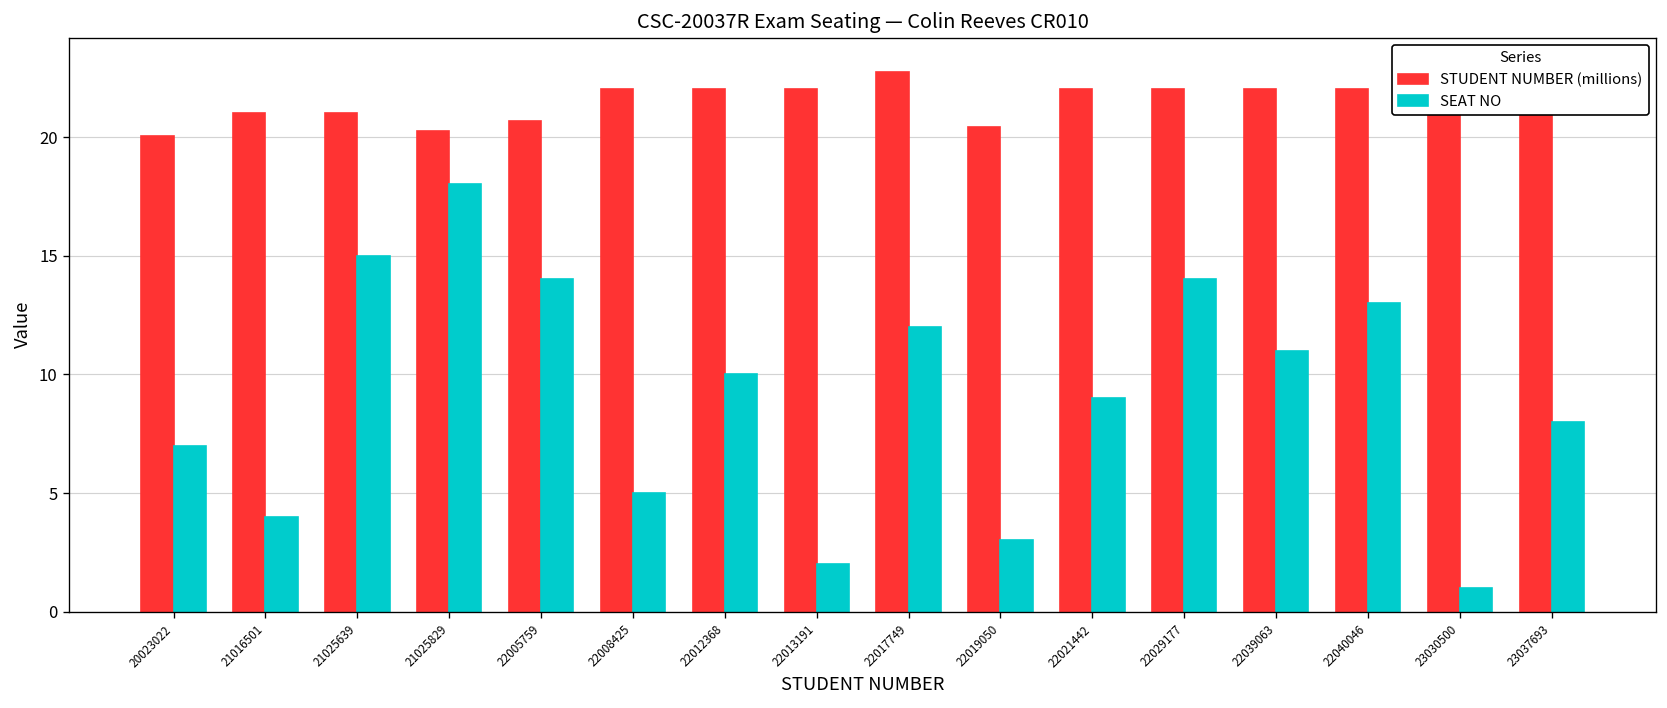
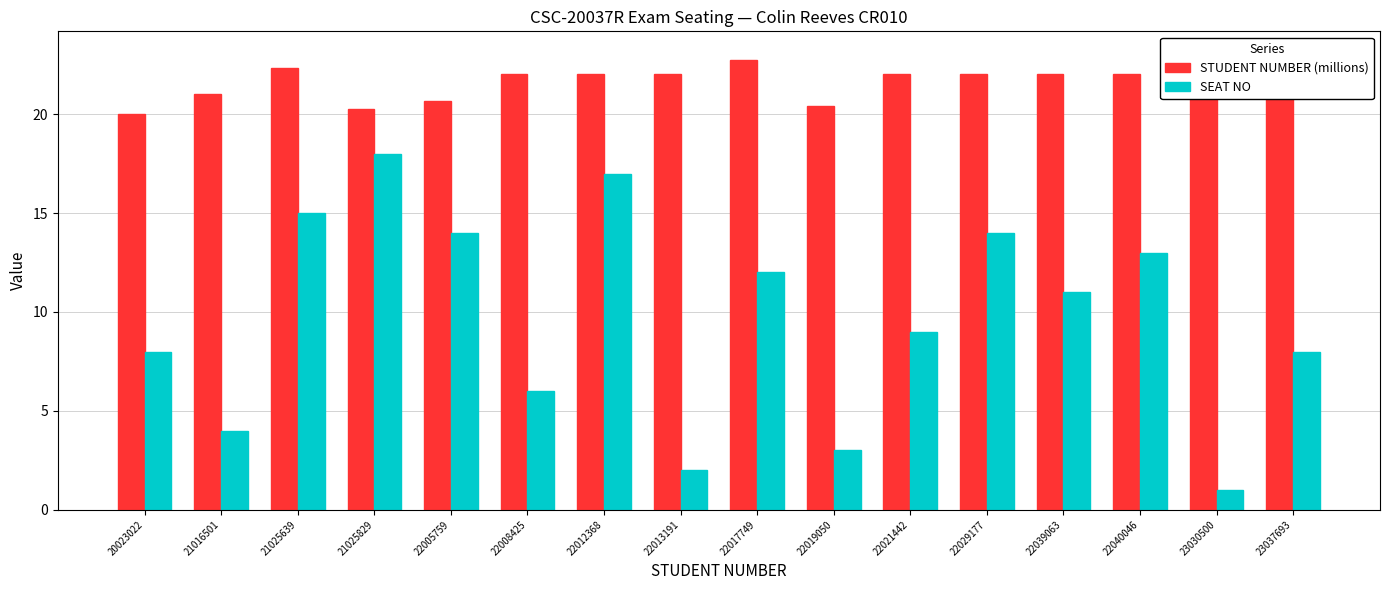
  {
    "STUDENT NUMBER (millions)": {
      "20023022": 20.0,
      "21016501": 21.0,
-     "21025639": 21.0,
+     "21025639": 22.3,
      "21025829": 20.2,
      "22005759": 20.7,
      "22008425": 22.0,
      "22012368": 22.0,
      "22013191": 22.0,
      "22017749": 22.8,
      "22019050": 20.4,
      "22021442": 22.0,
      "22029177": 22.0,
      "22039063": 22.0,
      "22040046": 22.0
    },
    "SEAT NO": {
-     "20023022": 7,
+     "20023022": 8,
      "21016501": 4,
      "21025639": 15,
      "21025829": 18,
      "22005759": 14,
-     "22008425": 5,
-     "22012368": 10,
+     "22008425": 6,
+     "22012368": 17,
      "22013191": 2,
      "22017749": 12,
      "22019050": 3,
      "22021442": 9,
      "22029177": 14,
      "22039063": 11,
      "22040046": 13,
      "23030500": 1,
      "23037693": 8
    }
  }
